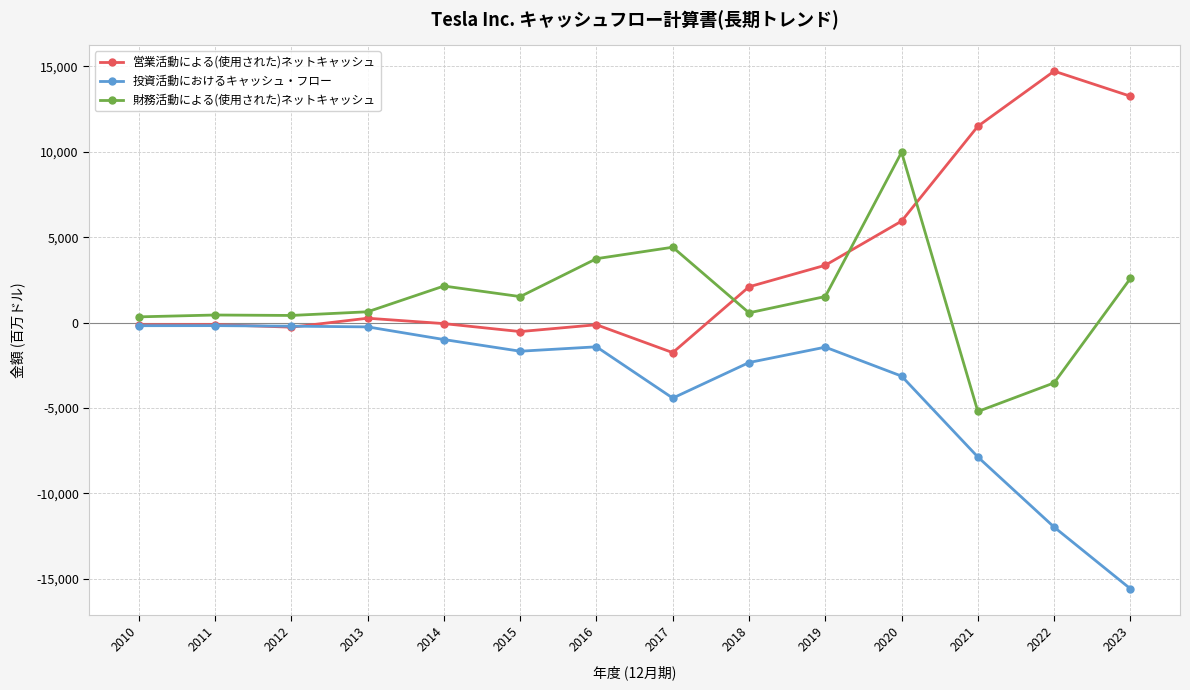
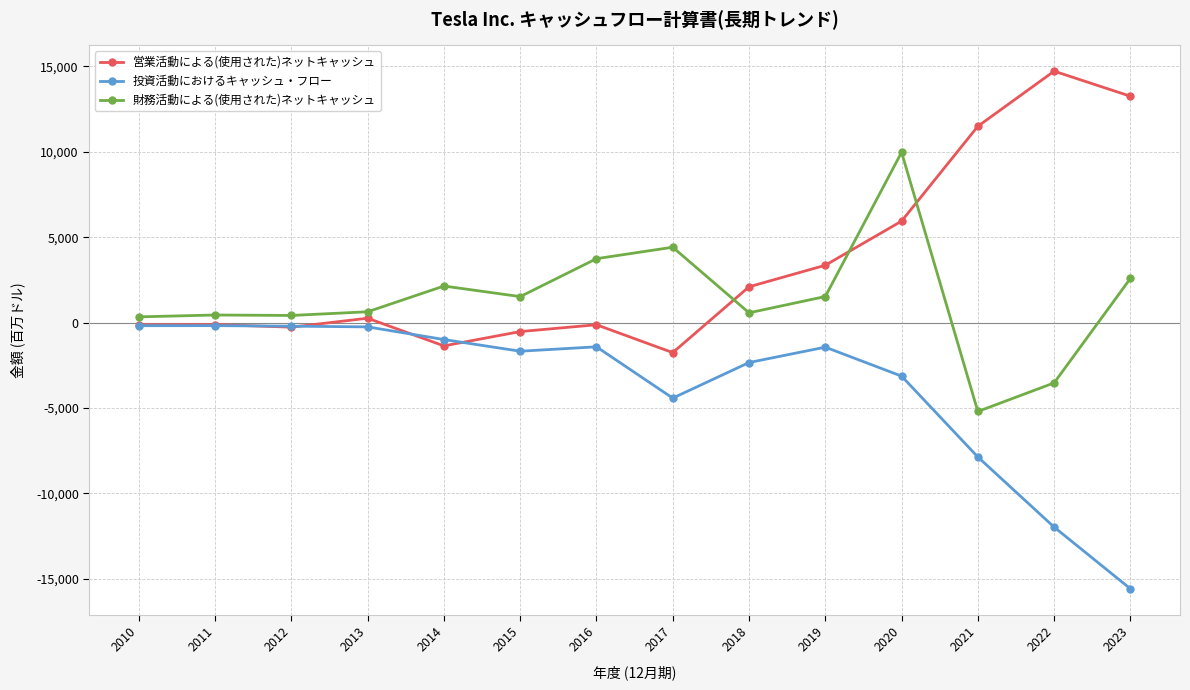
  {
    "営業活動による(使用された)ネットキャッシュ": {
      "2013": "300",
-     "2014": "-100",
+     "2014": "-1,400",
      "2015": "-500",
      "2016": "-100",
      "2017": "-1,800",
      "2018": "2,100",
      "2019": "3,400",
      "2020": "5,900",
      "2021": "11,500",
      "2022": "14,700",
      "2023": "13,300"
    },
    "投資活動におけるキャッシュ・フロー": {
      "2013": "-200",
      "2014": "-1,000",
      "2015": "-1,700",
      "2016": "-1,400",
      "2017": "-4,400",
      "2018": "-2,300",
      "2019": "-1,400",
      "2020": "-3,100",
      "2021": "-7,900",
      "2022": "-12,000",
      "2023": "-15,600"
    },
    "財務活動による(使用された)ネットキャッシュ": {
      "2010": "300",
      "2011": "400",
      "2012": "400",
      "2013": "600",
      "2014": "2,100",
      "2015": "1,500",
      "2016": "3,700",
      "2017": "4,400",
      "2018": "600",
      "2019": "1,500",
      "2020": "10,000",
      "2021": "-5,200",
      "2022": "-3,500",
      "2023": "2,600"
    }
  }
